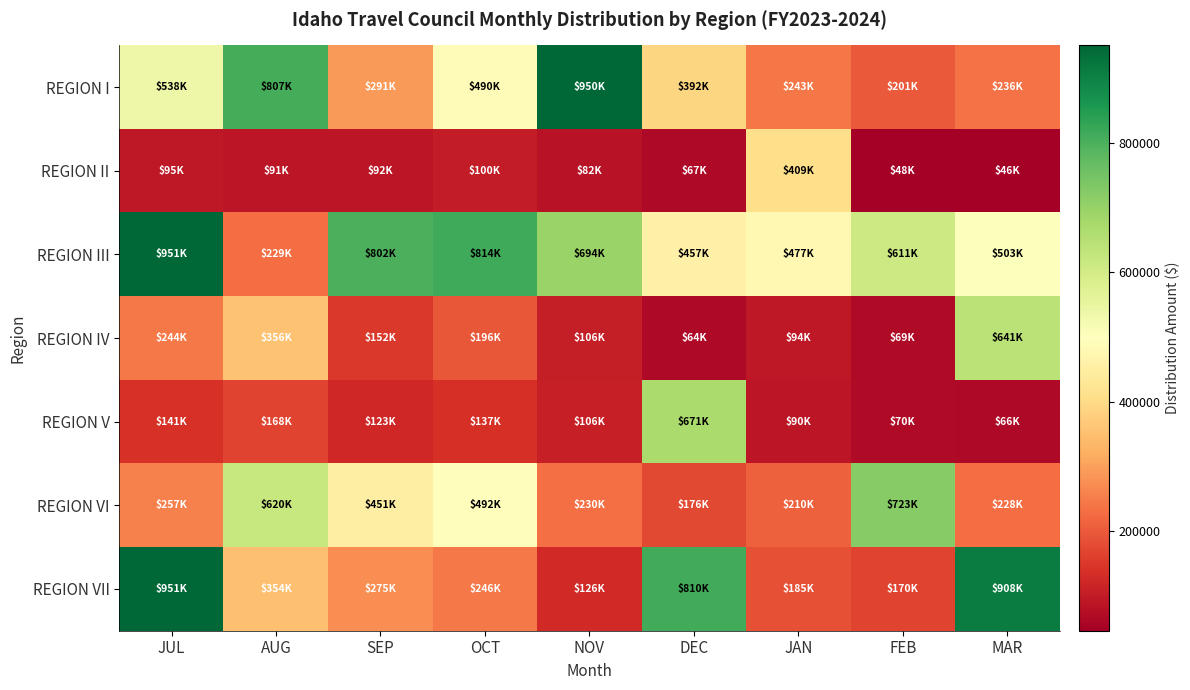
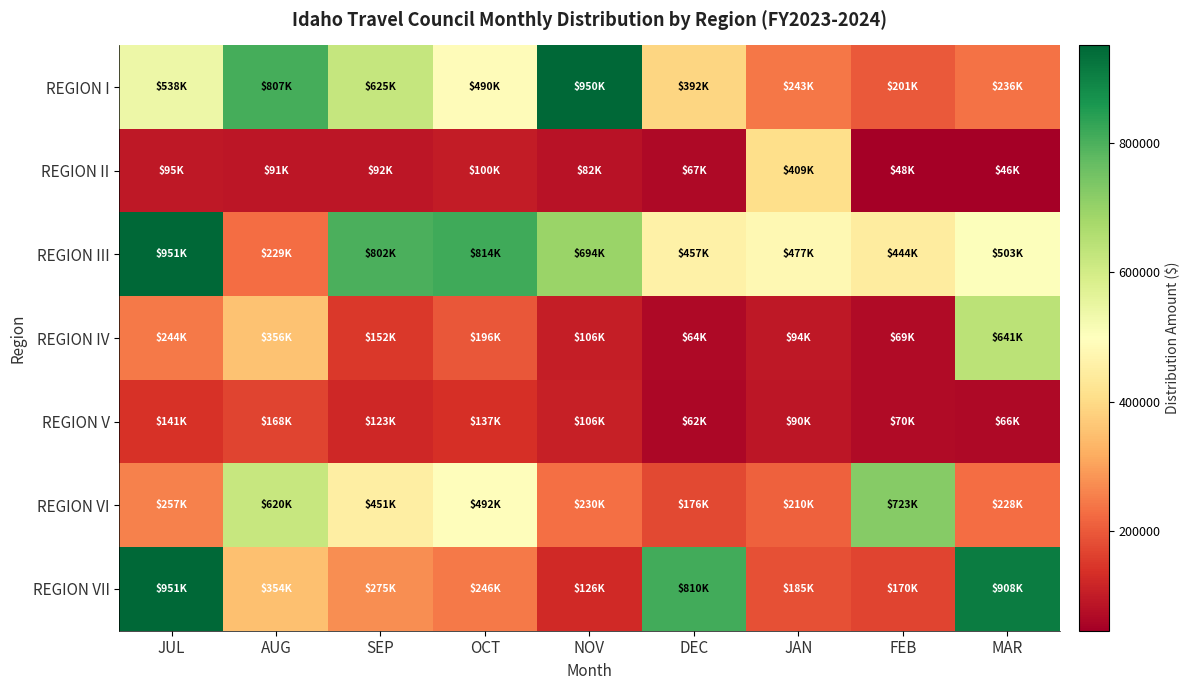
  {
    "REGION I": {
      "JUL": "$538K",
      "AUG": "$807K",
-     "SEP": "$291K",
+     "SEP": "$625K",
      "OCT": "$490K",
      "NOV": "$950K",
      "DEC": "$392K",
      "JAN": "$243K",
      "FEB": "$201K",
      "MAR": "$236K"
    },
    "REGION II": {
      "JUL": "$95K",
      "AUG": "$91K",
      "SEP": "$92K",
      "OCT": "$100K",
      "NOV": "$82K",
      "DEC": "$67K",
      "JAN": "$409K",
      "FEB": "$48K",
      "MAR": "$46K"
    },
    "REGION III": {
      "JUL": "$951K",
      "AUG": "$229K",
      "SEP": "$802K",
      "OCT": "$814K",
      "NOV": "$694K",
      "DEC": "$457K",
      "JAN": "$477K",
-     "FEB": "$611K",
+     "FEB": "$444K",
      "MAR": "$503K"
    },
    "REGION IV": {
      "JUL": "$244K",
      "AUG": "$356K",
      "SEP": "$152K",
      "OCT": "$196K",
      "NOV": "$106K",
      "DEC": "$64K",
      "JAN": "$94K",
      "FEB": "$69K",
      "MAR": "$641K"
    },
    "REGION V": {
      "JUL": "$141K",
      "AUG": "$168K",
      "SEP": "$123K",
      "OCT": "$137K",
      "NOV": "$106K",
-     "DEC": "$671K",
+     "DEC": "$62K",
      "JAN": "$90K",
      "FEB": "$70K",
      "MAR": "$66K"
    },
    "REGION VI": {
      "JUL": "$257K",
      "AUG": "$620K",
      "SEP": "$451K",
      "OCT": "$492K",
      "NOV": "$230K",
      "DEC": "$176K",
      "JAN": "$210K",
      "FEB": "$723K",
      "MAR": "$228K"
    },
    "REGION VII": {
      "JUL": "$951K",
      "AUG": "$354K",
      "SEP": "$275K",
      "OCT": "$246K",
      "NOV": "$126K",
      "DEC": "$810K",
      "JAN": "$185K",
      "FEB": "$170K",
      "MAR": "$908K"
    }
  }
